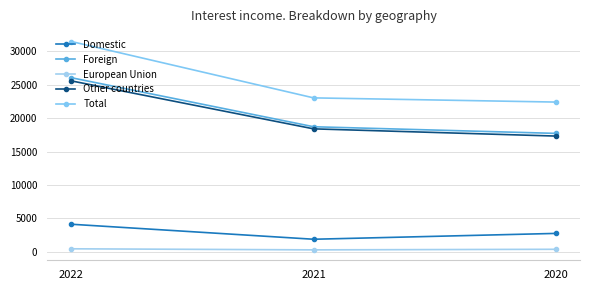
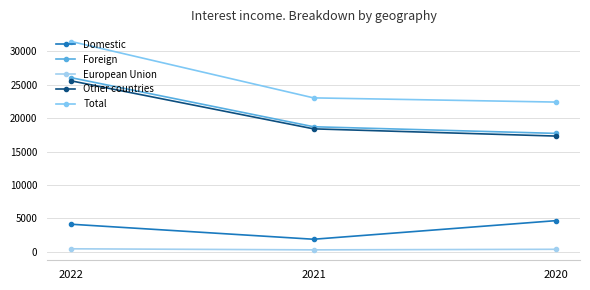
  {
    "Domestic": {
      "2022": 4000,
      "2021": 2000,
-     "2020": 3000
+     "2020": 5000
    },
    "Other countries": {
      "2022": 26000,
      "2020": 17000
    }
  }
